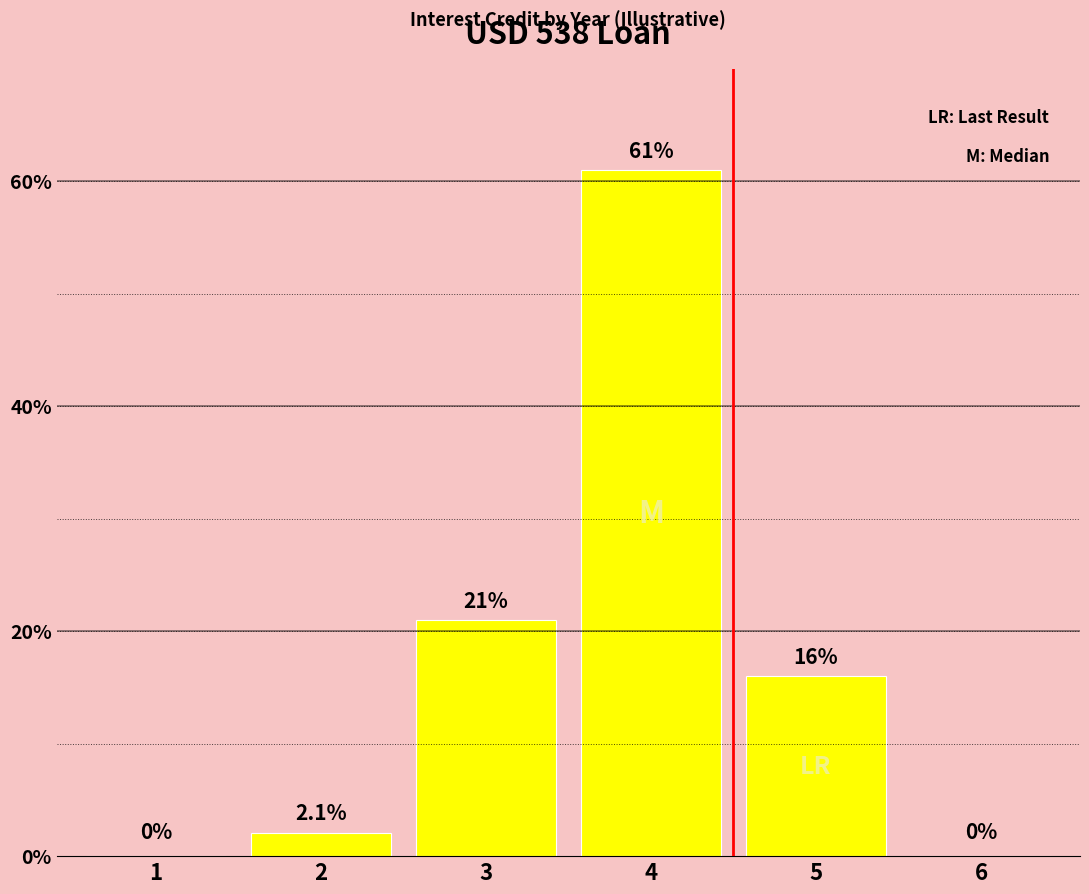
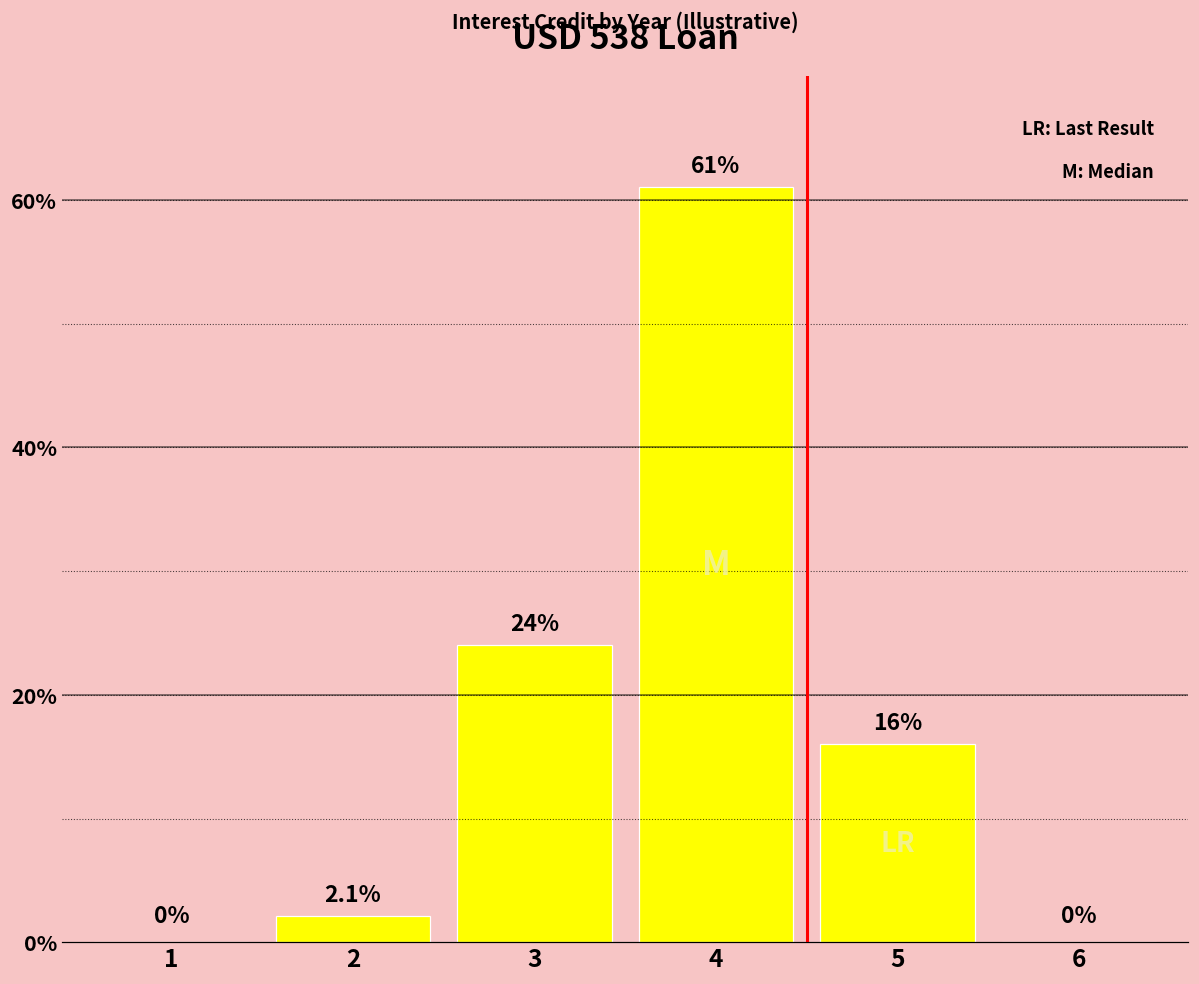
  {
    "1": "0%",
    "2": "2.1%",
-   "3": "21%",
+   "3": "24%",
    "4": "61%",
    "5": "16%",
    "6": "0%"
  }
